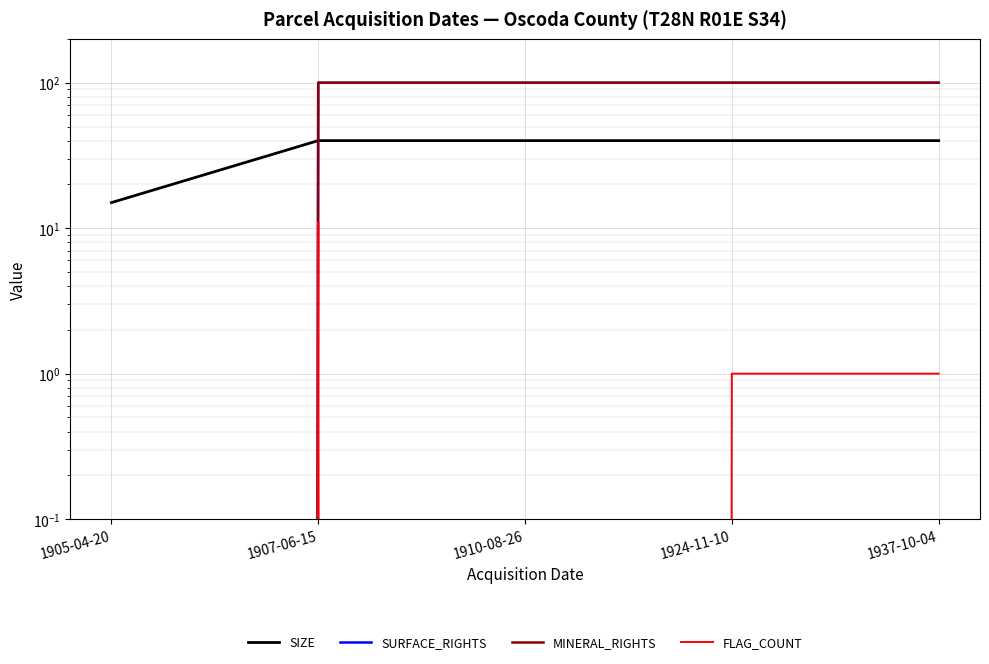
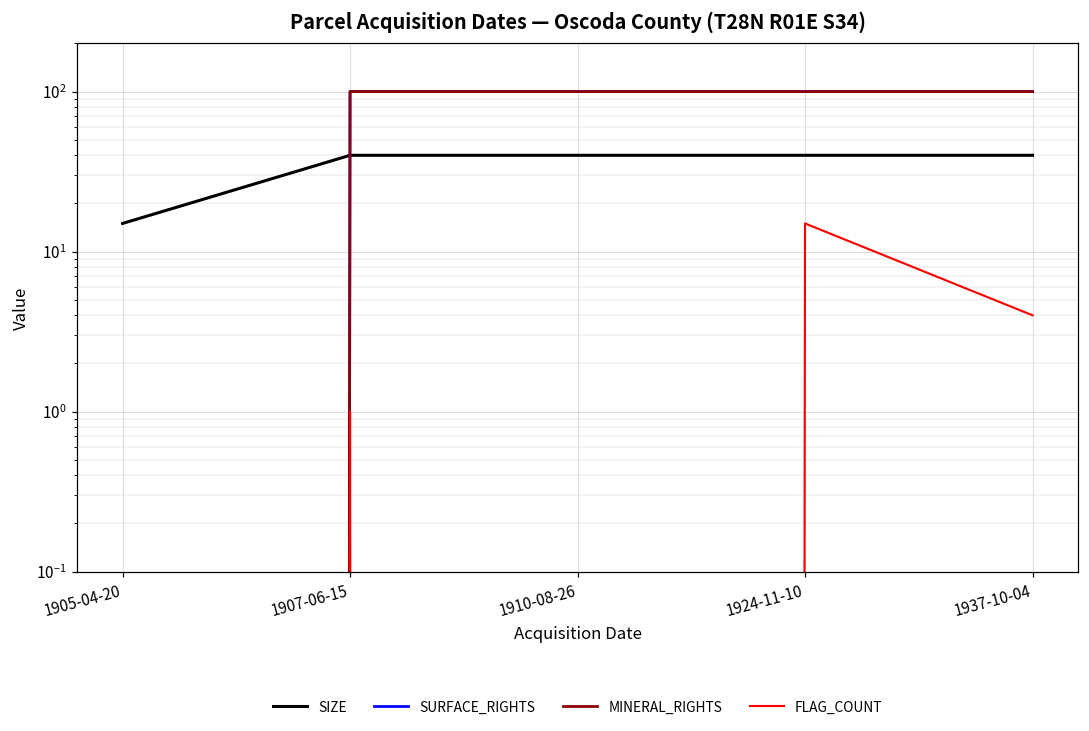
  {
    "SIZE": {
      "1905-04-20": 15,
      "1907-06-15": 40,
      "1910-08-26": 40,
      "1924-11-10": 40,
      "1937-10-04": 40
    },
    "MINERAL_RIGHTS": {
      "1907-06-15": 100,
      "1910-08-26": 100,
      "1924-11-10": 100,
      "1937-10-04": 100
    },
    "FLAG_COUNT": {
-     "1907-06-15": 11,
-     "1924-11-10": 1,
-     "1937-10-04": 1
+     "1907-06-15": 1,
+     "1924-11-10": 15,
+     "1937-10-04": 4
    }
  }
